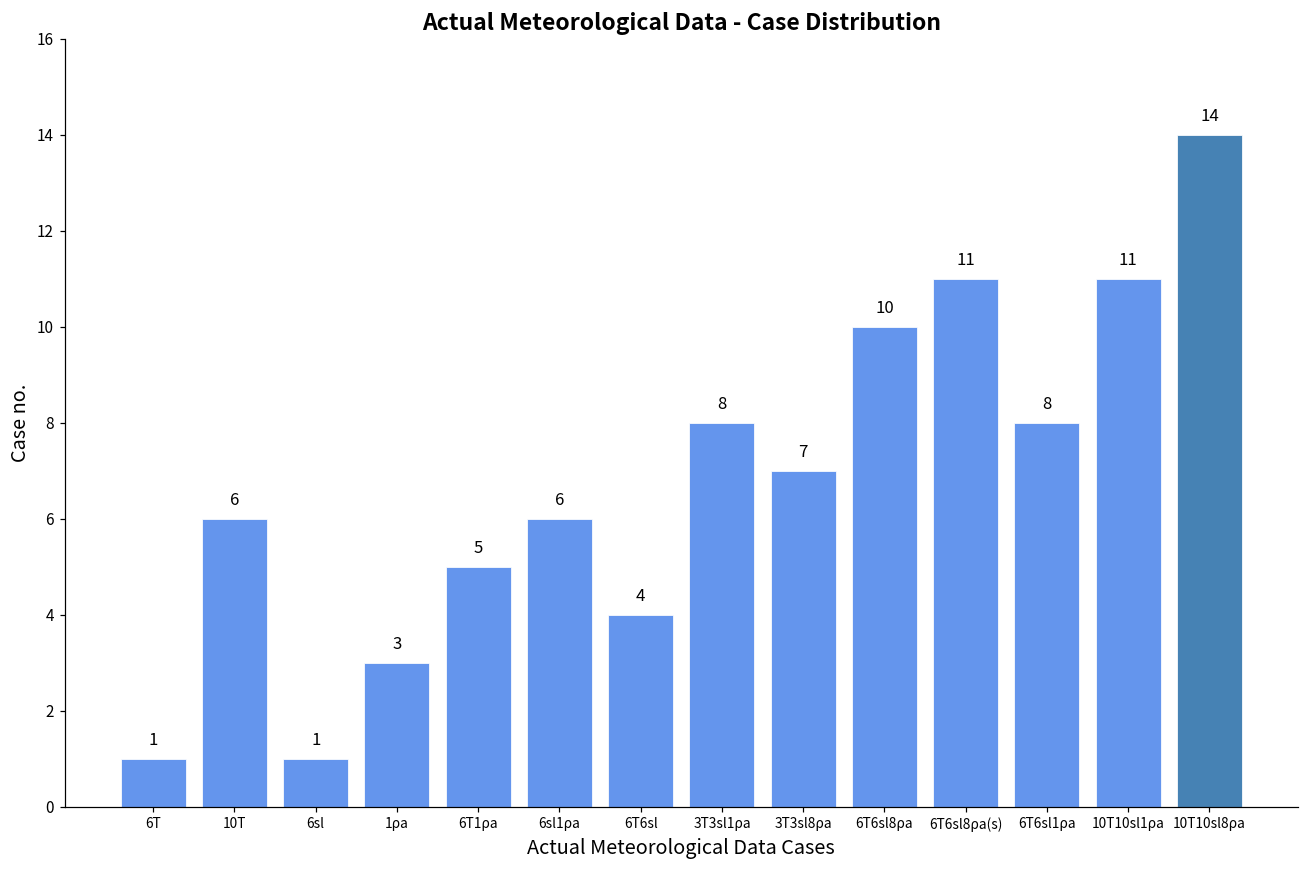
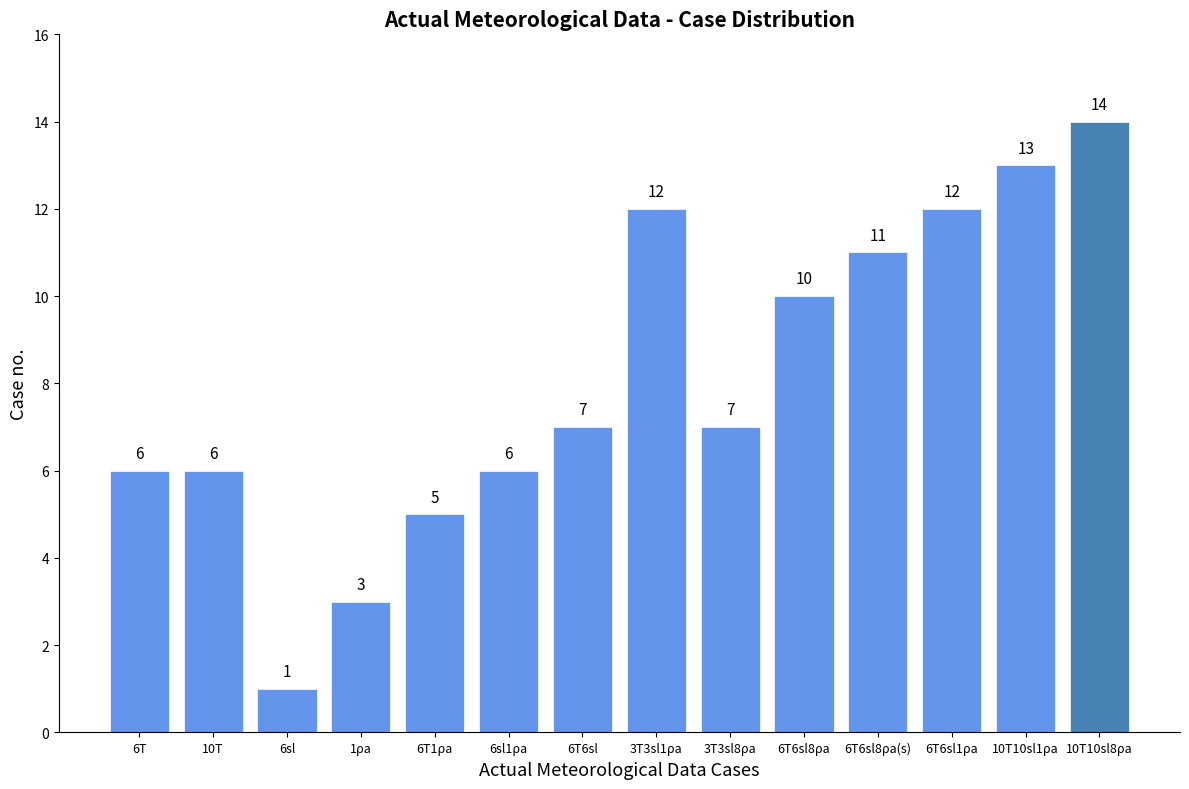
  {
-   "6T": 1,
+   "6T": 6,
    "10T": 6,
    "6sl": 1,
    "1ρa": 3,
    "6T1ρa": 5,
    "6sl1ρa": 6,
-   "6T6sl": 4,
-   "3T3sl1ρa": 8,
+   "6T6sl": 7,
+   "3T3sl1ρa": 12,
    "3T3sl8ρa": 7,
    "6T6sl8ρa": 10,
    "6T6sl8ρa(s)": 11,
-   "6T6sl1ρa": 8,
-   "10T10sl1ρa": 11,
+   "6T6sl1ρa": 12,
+   "10T10sl1ρa": 13,
    "10T10sl8ρa": 14
  }
